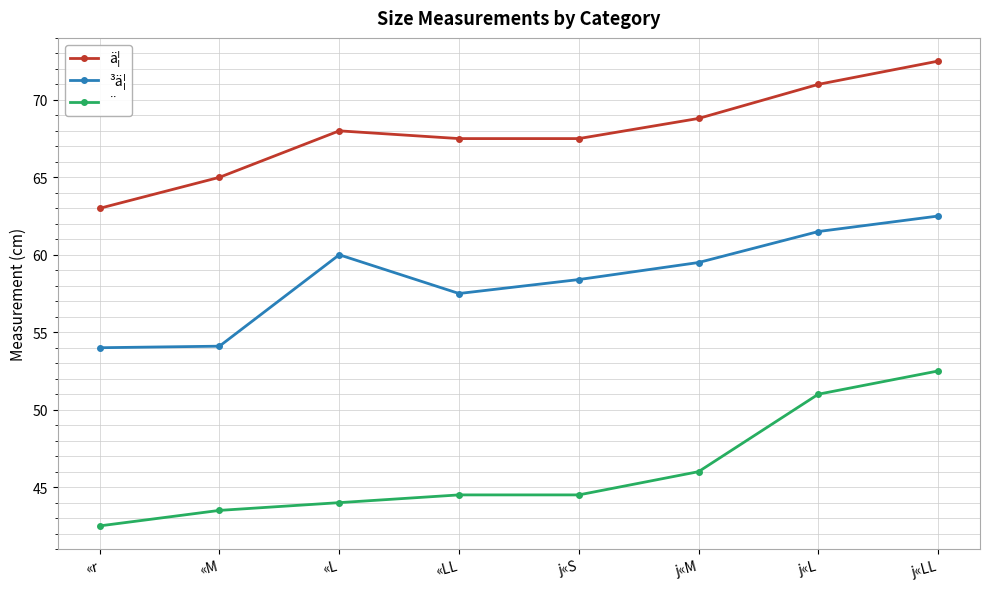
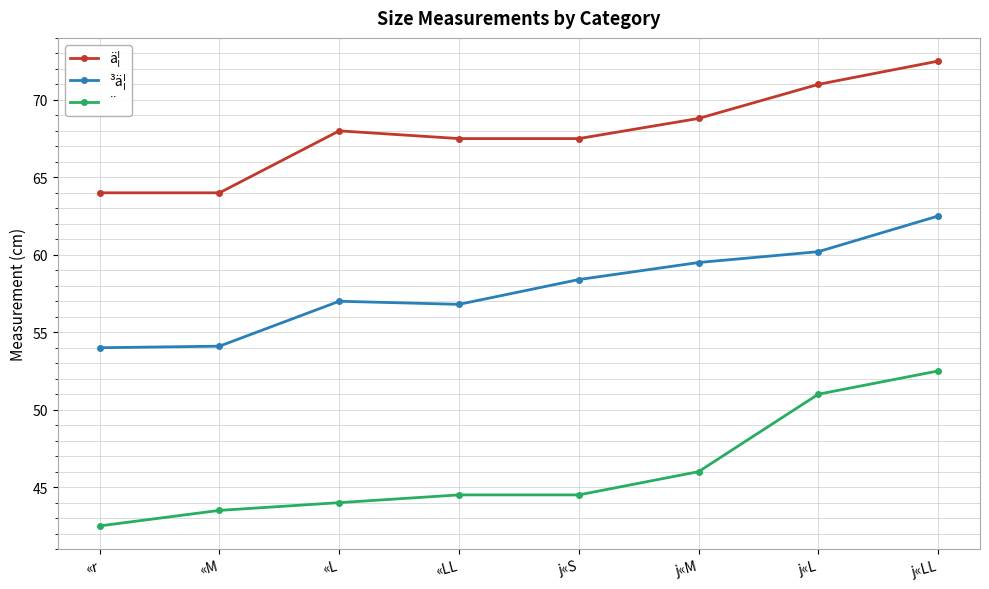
  {
    "ä¦": {
-     "«r": 63,
-     "«M": 65,
+     "«r": 64,
+     "«M": 64,
      "«L": 68,
      "«LL": 67.5,
      "j«S": 67.5,
      "j«M": 68.8,
      "j«L": 71,
      "j«LL": 72.5
    },
    "³ä¦": {
      "«r": 54.0,
      "«M": 54.1,
-     "«L": 60,
-     "«LL": 57.5,
+     "«L": 57,
+     "«LL": 56.8,
      "j«S": 58.4,
      "j«M": 59.5,
-     "j«L": 61.5,
+     "j«L": 60.2,
      "j«LL": 62.5
    }
  }
